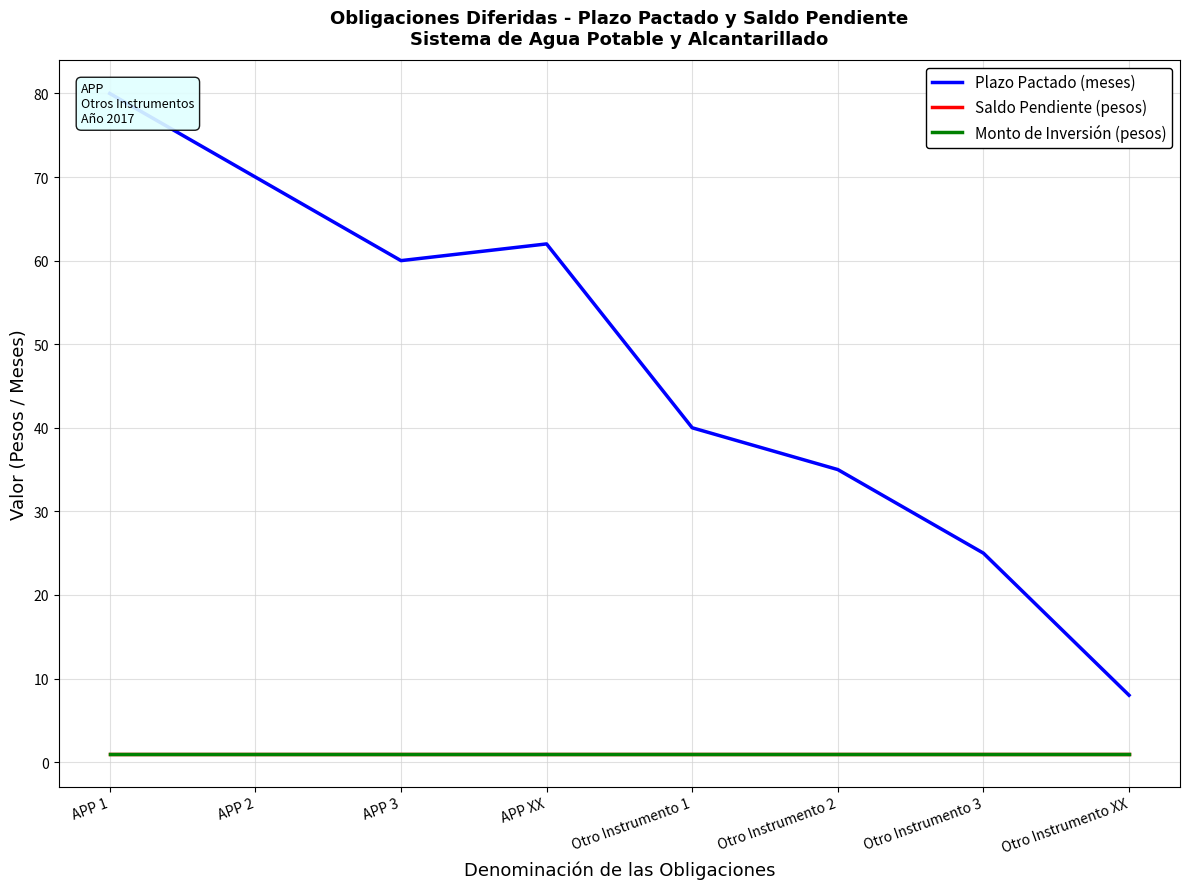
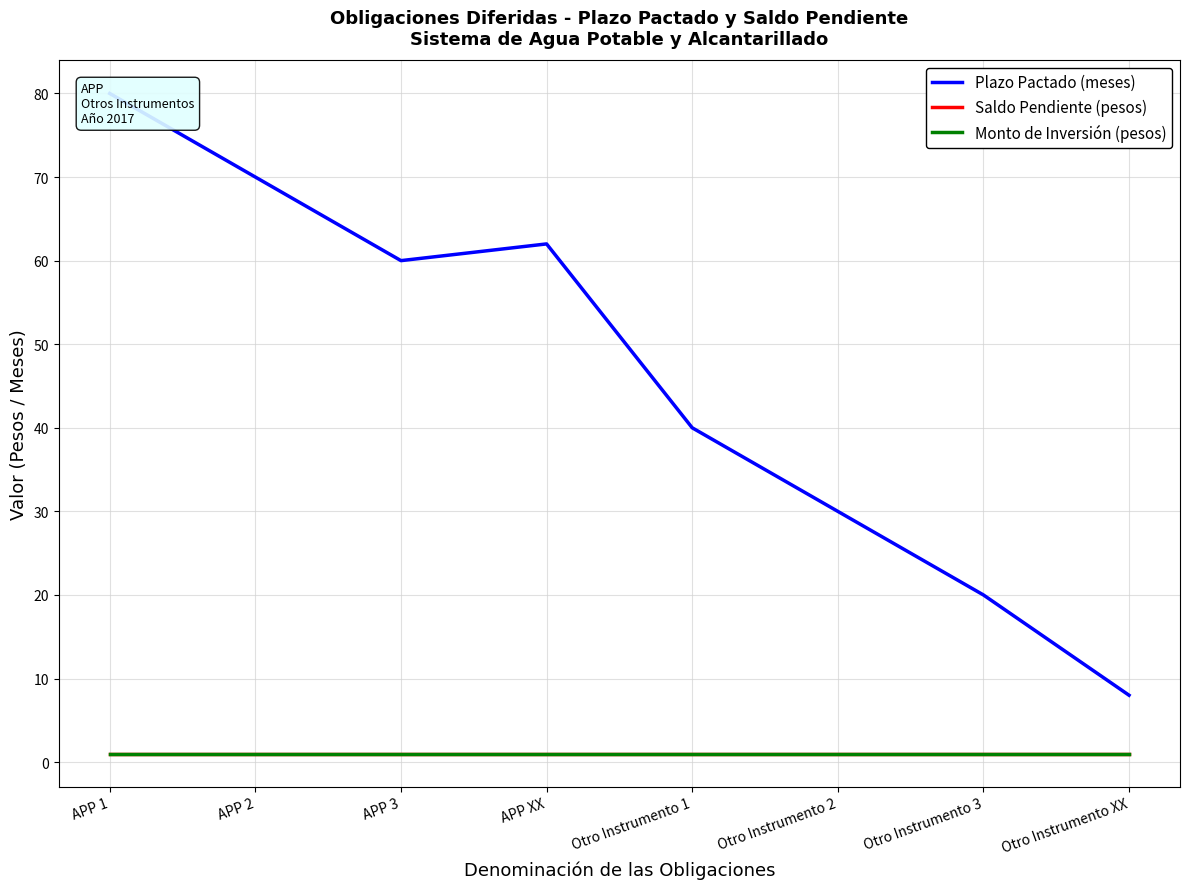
  {
    "Plazo Pactado (meses)": {
      "APP 2": 70,
      "APP 3": 60,
      "APP XX": 62,
      "Otro Instrumento 1": 40,
-     "Otro Instrumento 2": 35,
-     "Otro Instrumento 3": 25,
+     "Otro Instrumento 2": 30,
+     "Otro Instrumento 3": 20,
      "Otro Instrumento XX": 8
    },
    "Monto de Inversión (pesos)": {
      "APP 1": 1,
      "APP 2": 1,
      "APP 3": 1,
      "APP XX": 1,
      "Otro Instrumento 1": 1,
      "Otro Instrumento 2": 1,
      "Otro Instrumento 3": 1,
      "Otro Instrumento XX": 1
    }
  }
